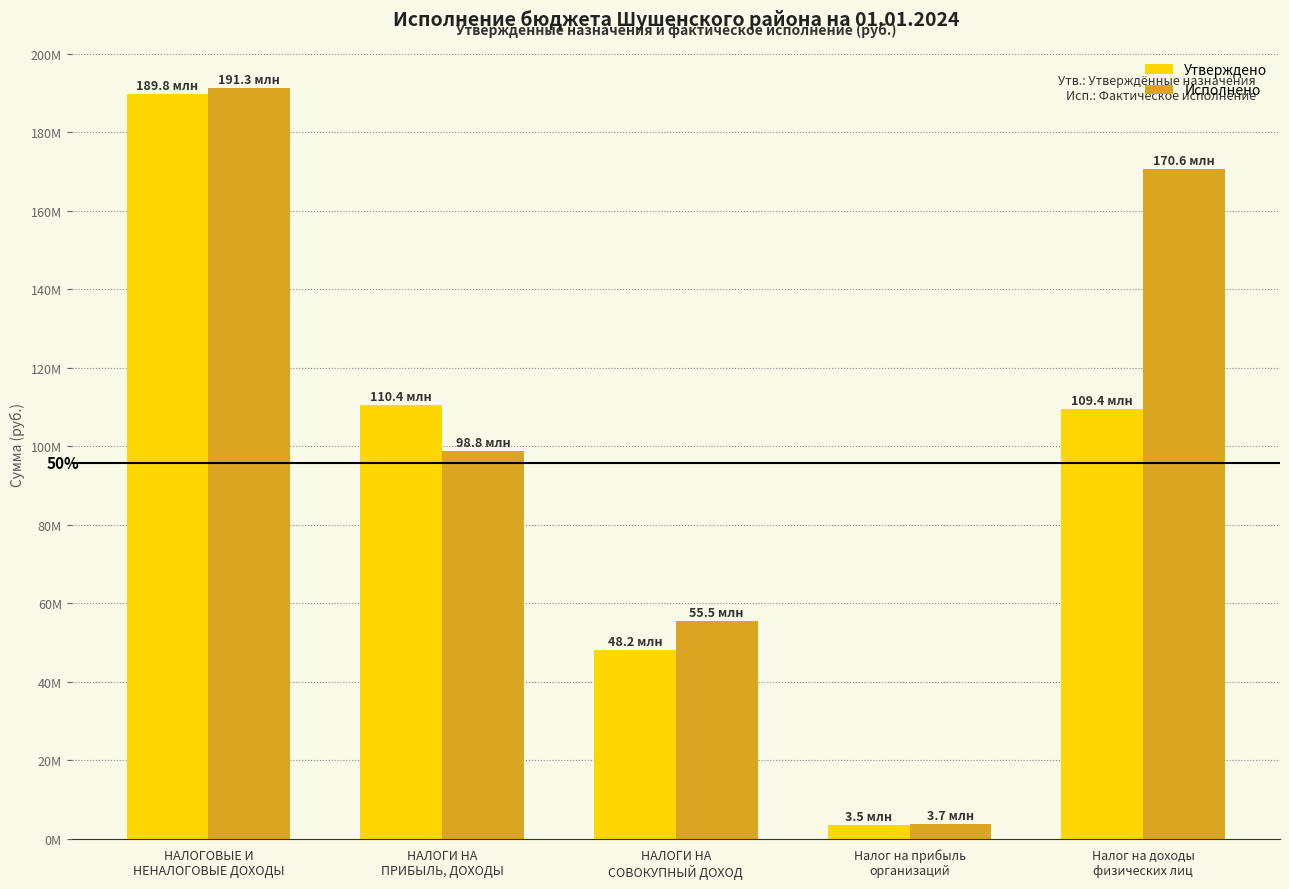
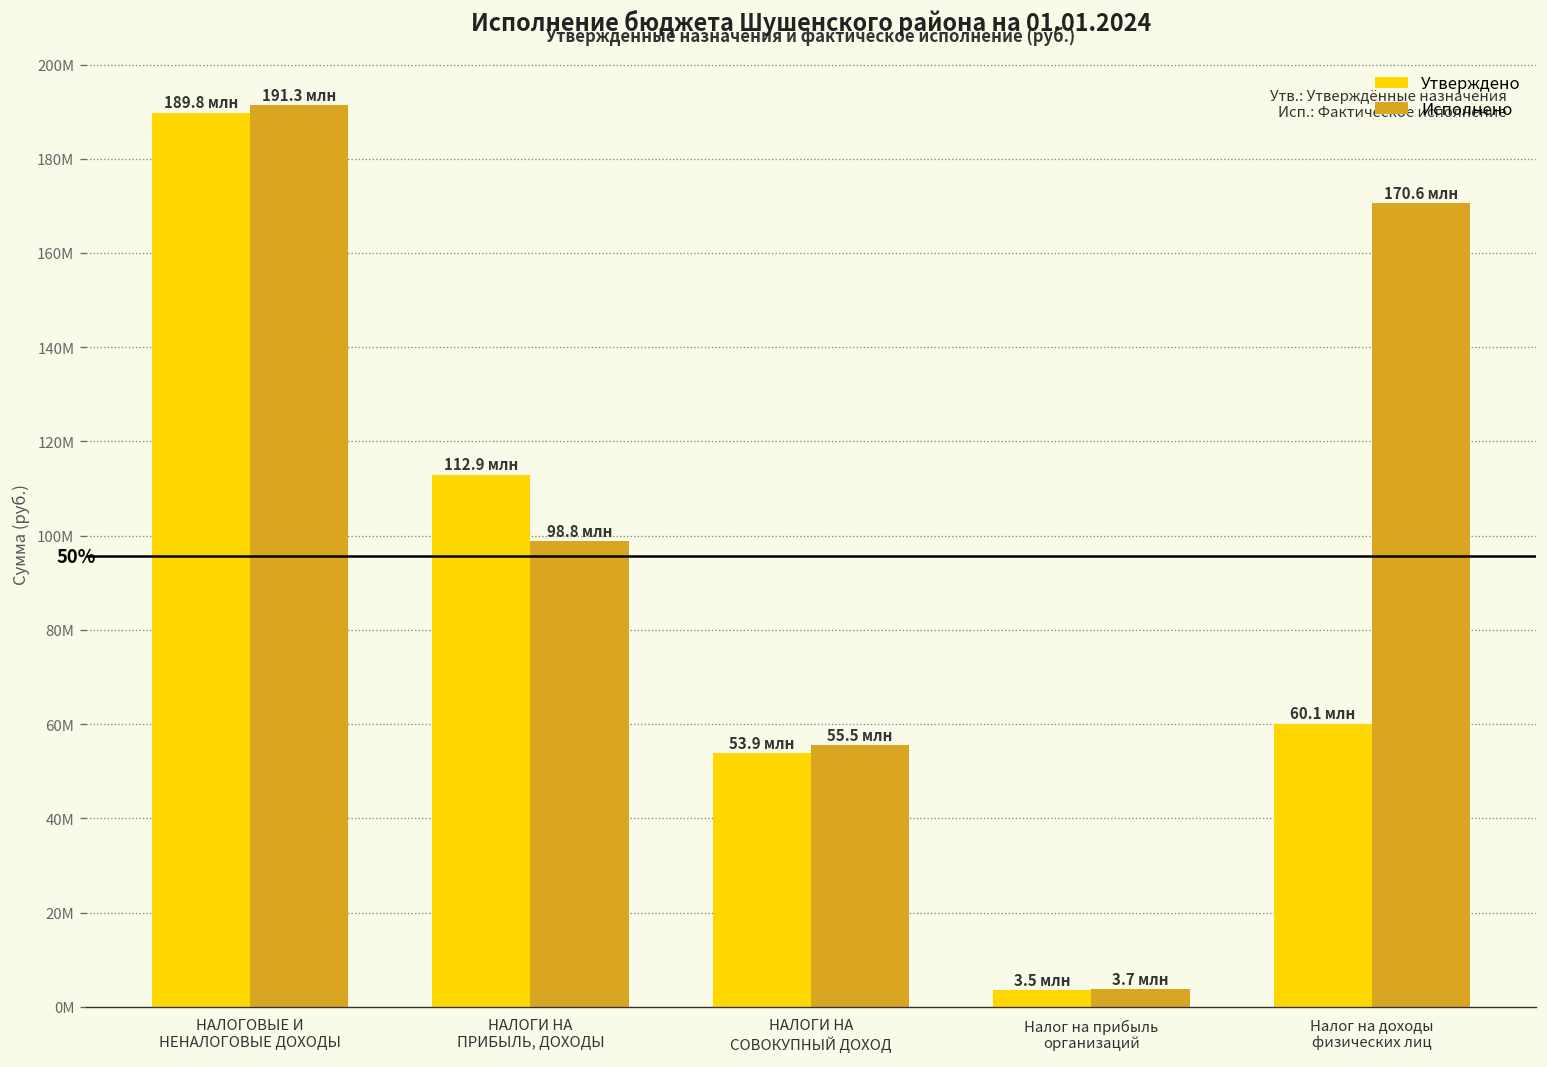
  {
    "Утверждено": {
-     "НАЛОГИ НА ПРИБЫЛЬ, ДОХОДЫ": 110.4,
-     "НАЛОГИ НА СОВОКУПНЫЙ ДОХОД": 48.2,
-     "Налог на доходы физических лиц": 109.4
+     "НАЛОГИ НА ПРИБЫЛЬ, ДОХОДЫ": 112.9,
+     "НАЛОГИ НА СОВОКУПНЫЙ ДОХОД": 53.9,
+     "Налог на доходы физических лиц": 60.1
    }
  }
